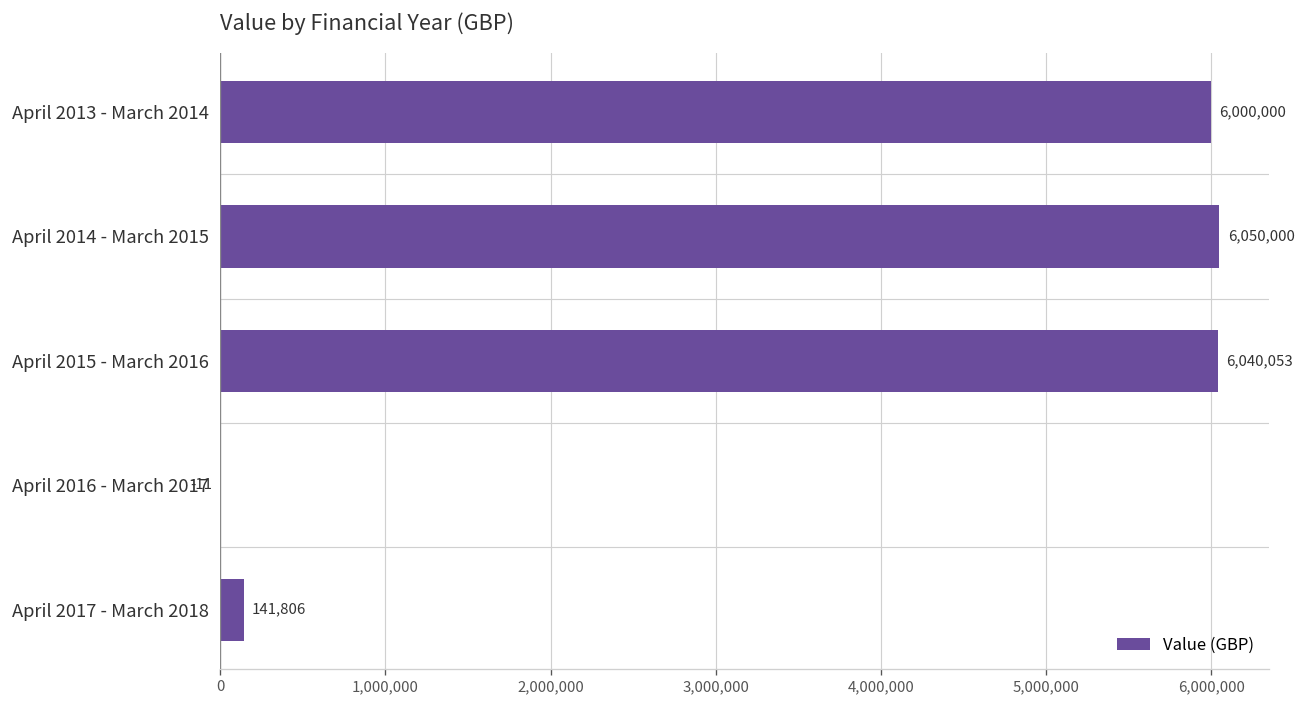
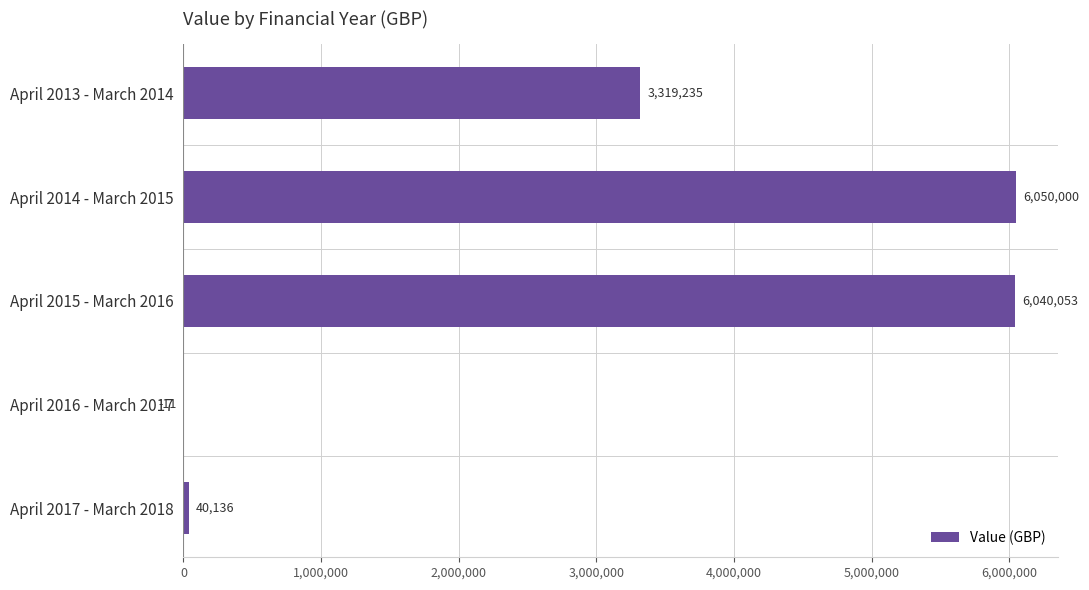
  {
-   "April 2013 - March 2014": "6,000,000",
+   "April 2013 - March 2014": "3,319,235",
    "April 2014 - March 2015": "6,050,000",
    "April 2015 - March 2016": "6,040,053",
    "April 2016 - March 2017": "-11",
-   "April 2017 - March 2018": "141,806"
+   "April 2017 - March 2018": "40,136"
  }
